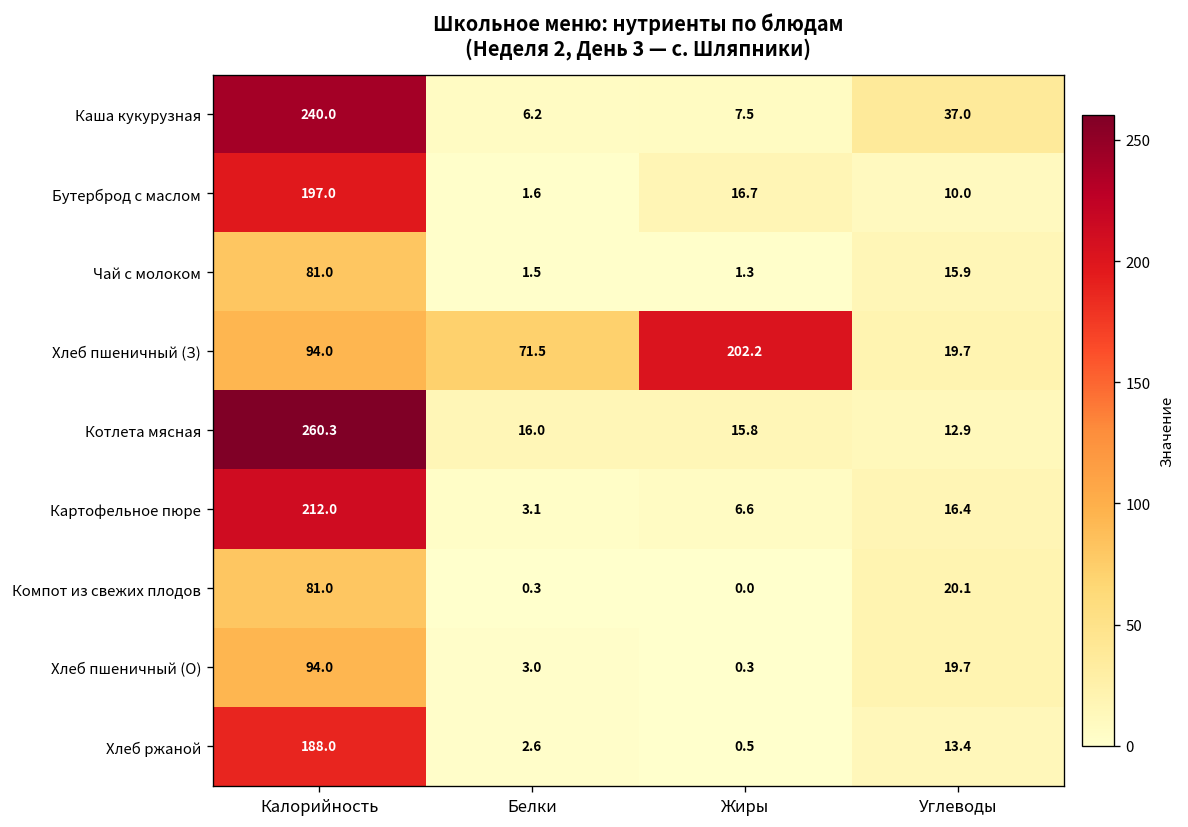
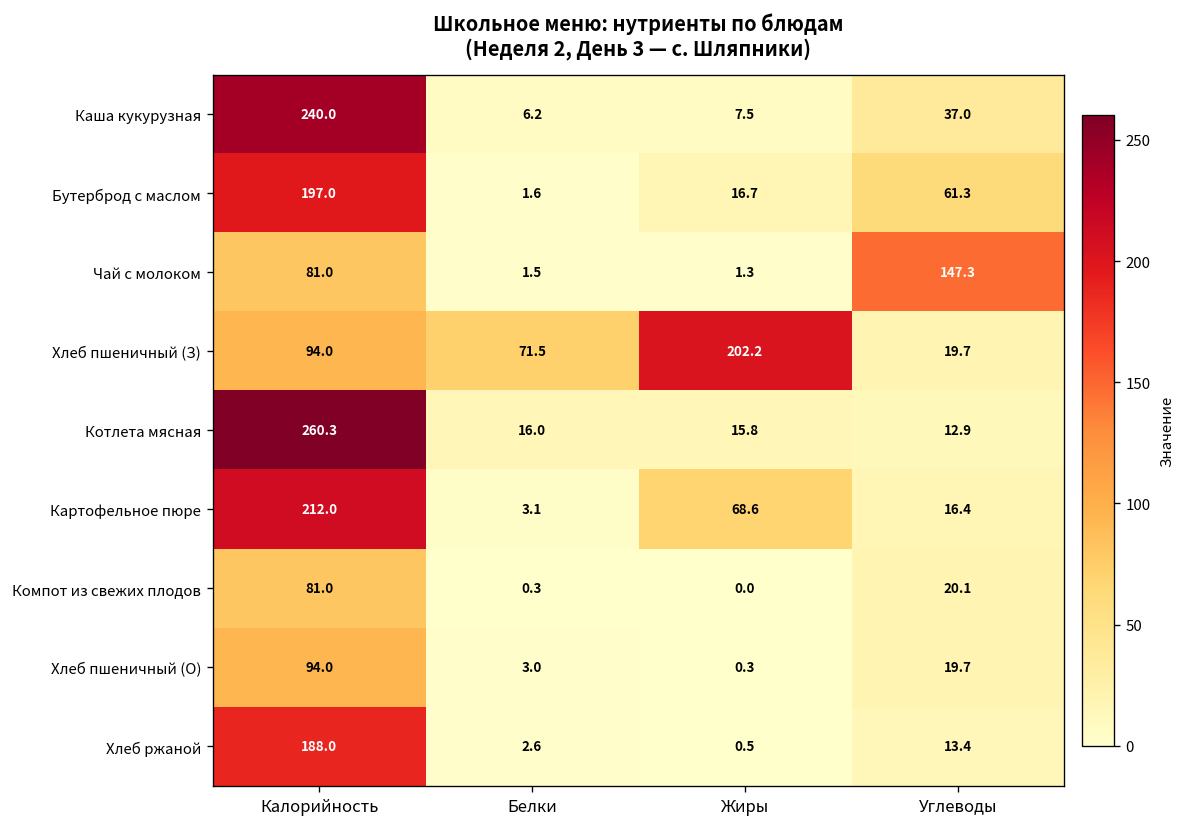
  {
    "Каша кукурузная": {
      "Калорийность": 240.0,
      "Белки": 6.2,
      "Жиры": 7.5,
      "Углеводы": 37.0
    },
    "Бутерброд с маслом": {
      "Калорийность": 197.0,
      "Белки": 1.6,
      "Жиры": 16.7,
-     "Углеводы": 10.0
+     "Углеводы": 61.3
    },
    "Чай с молоком": {
      "Калорийность": 81.0,
      "Белки": 1.5,
      "Жиры": 1.3,
-     "Углеводы": 15.9
+     "Углеводы": 147.3
    },
    "Хлеб пшеничный (З)": {
      "Калорийность": 94.0,
      "Белки": 71.5,
      "Жиры": 202.2,
      "Углеводы": 19.7
    },
    "Котлета мясная": {
      "Калорийность": 260.3,
      "Белки": 16.0,
      "Жиры": 15.8,
      "Углеводы": 12.9
    },
    "Картофельное пюре": {
      "Калорийность": 212.0,
      "Белки": 3.1,
-     "Жиры": 6.6,
+     "Жиры": 68.6,
      "Углеводы": 16.4
    },
    "Компот из свежих плодов": {
      "Калорийность": 81.0,
      "Белки": 0.3,
      "Жиры": 0.0,
      "Углеводы": 20.1
    },
    "Хлеб пшеничный (О)": {
      "Калорийность": 94.0,
      "Белки": 3.0,
      "Жиры": 0.3,
      "Углеводы": 19.7
    },
    "Хлеб ржаной": {
      "Калорийность": 188.0,
      "Белки": 2.6,
      "Жиры": 0.5,
      "Углеводы": 13.4
    }
  }
